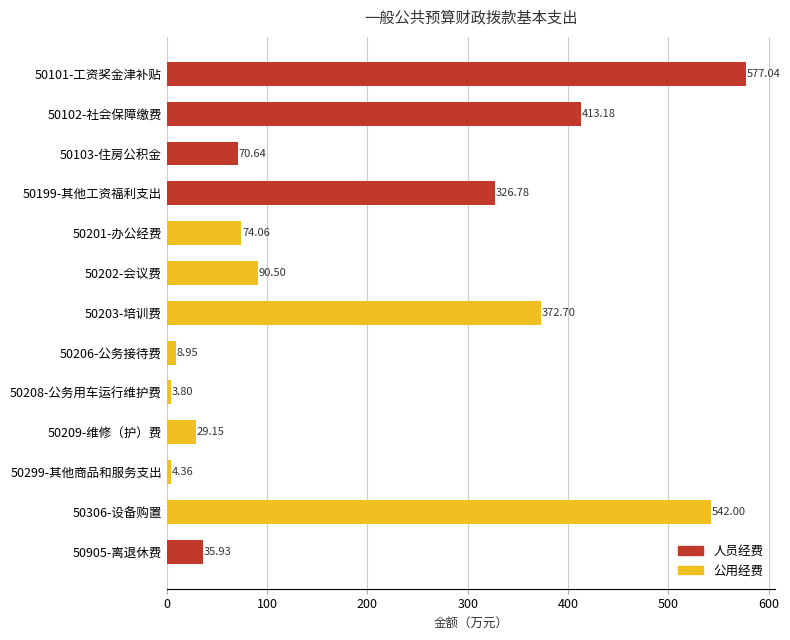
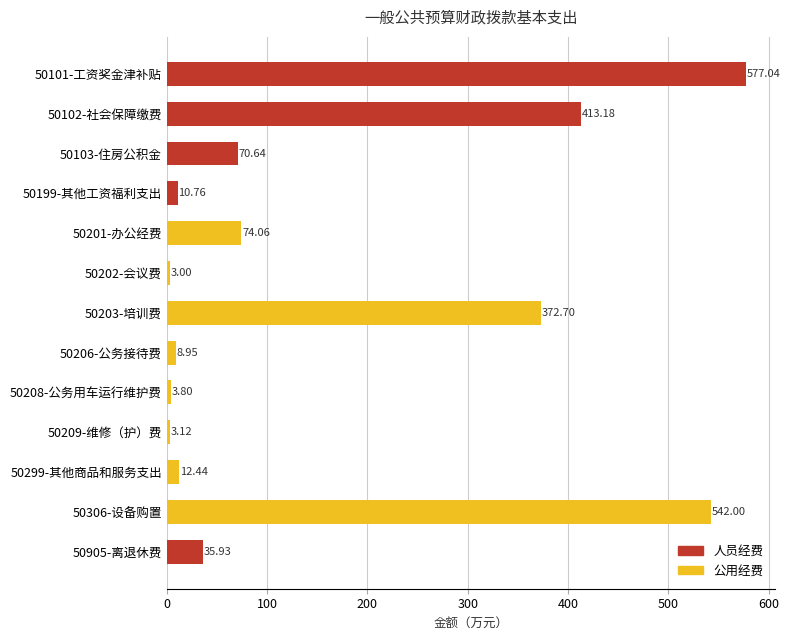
  {
    "50101-工资奖金津补贴": 577.04,
    "50102-社会保障缴费": 413.18,
    "50103-住房公积金": 70.64,
-   "50199-其他工资福利支出": 326.78,
+   "50199-其他工资福利支出": 10.76,
    "50201-办公经费": 74.06,
-   "50202-会议费": 90.50,
+   "50202-会议费": 3.00,
    "50203-培训费": 372.70,
    "50206-公务接待费": 8.95,
    "50208-公务用车运行维护费": 3.80,
-   "50209-维修（护）费": 29.15,
-   "50299-其他商品和服务支出": 4.36,
+   "50209-维修（护）费": 3.12,
+   "50299-其他商品和服务支出": 12.44,
    "50306-设备购置": 542.00,
    "50905-离退休费": 35.93
  }
